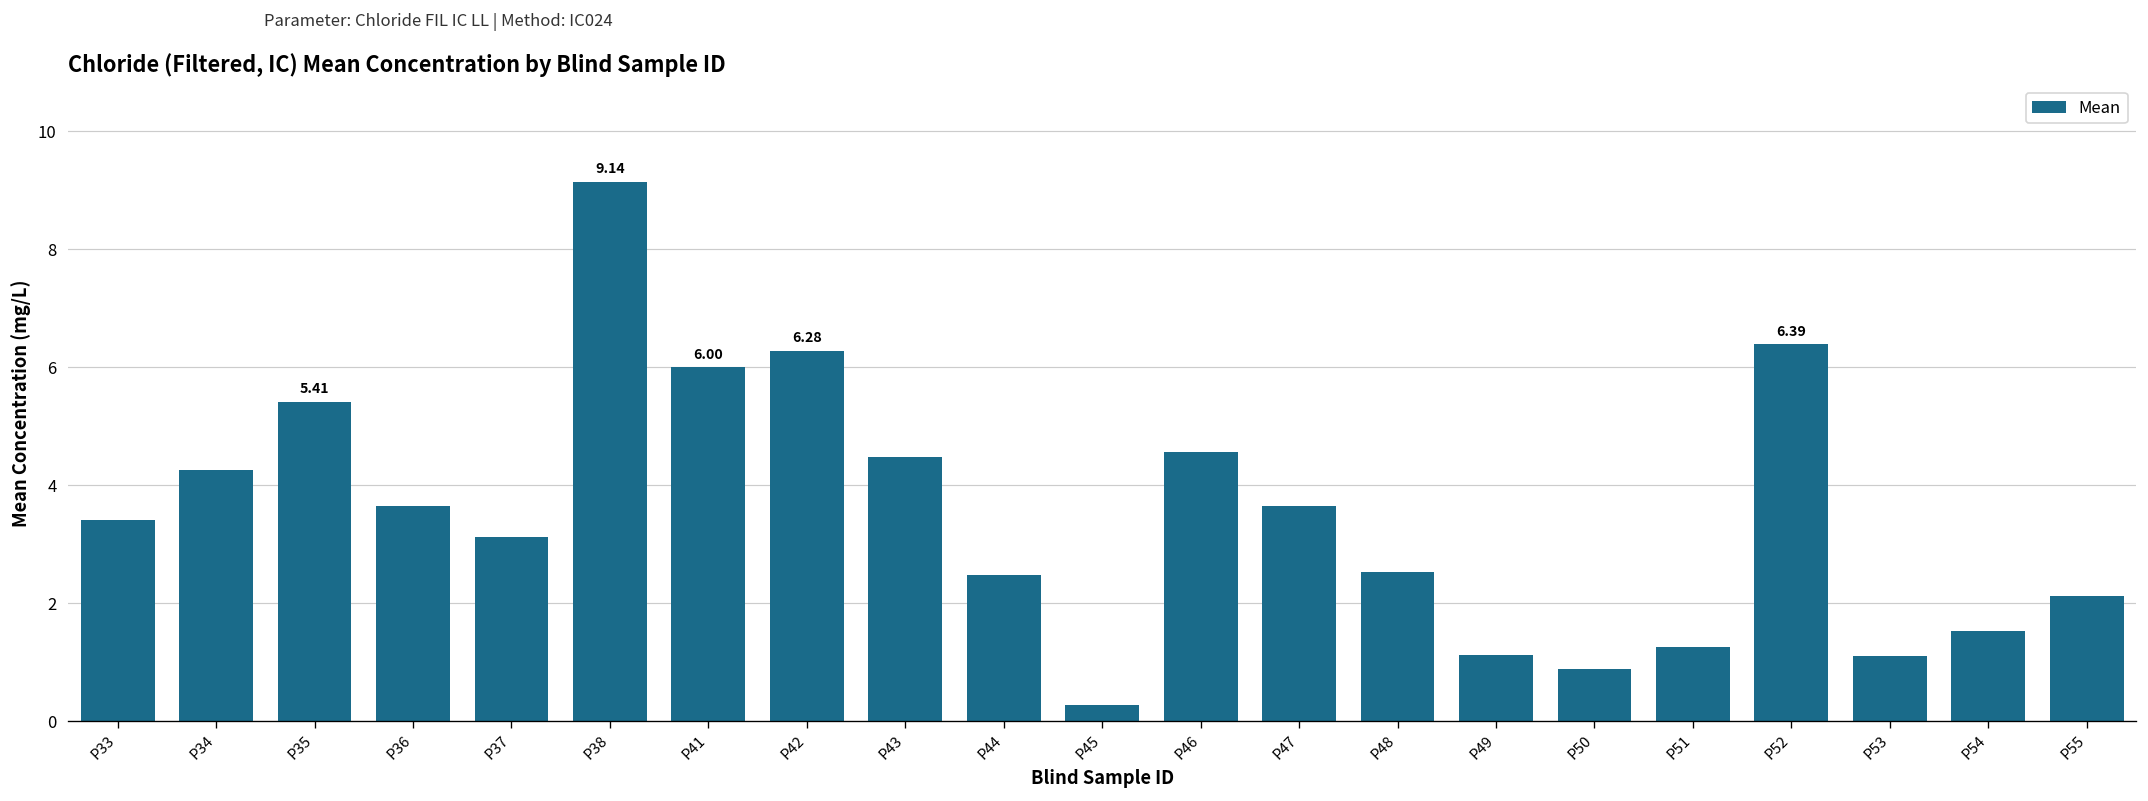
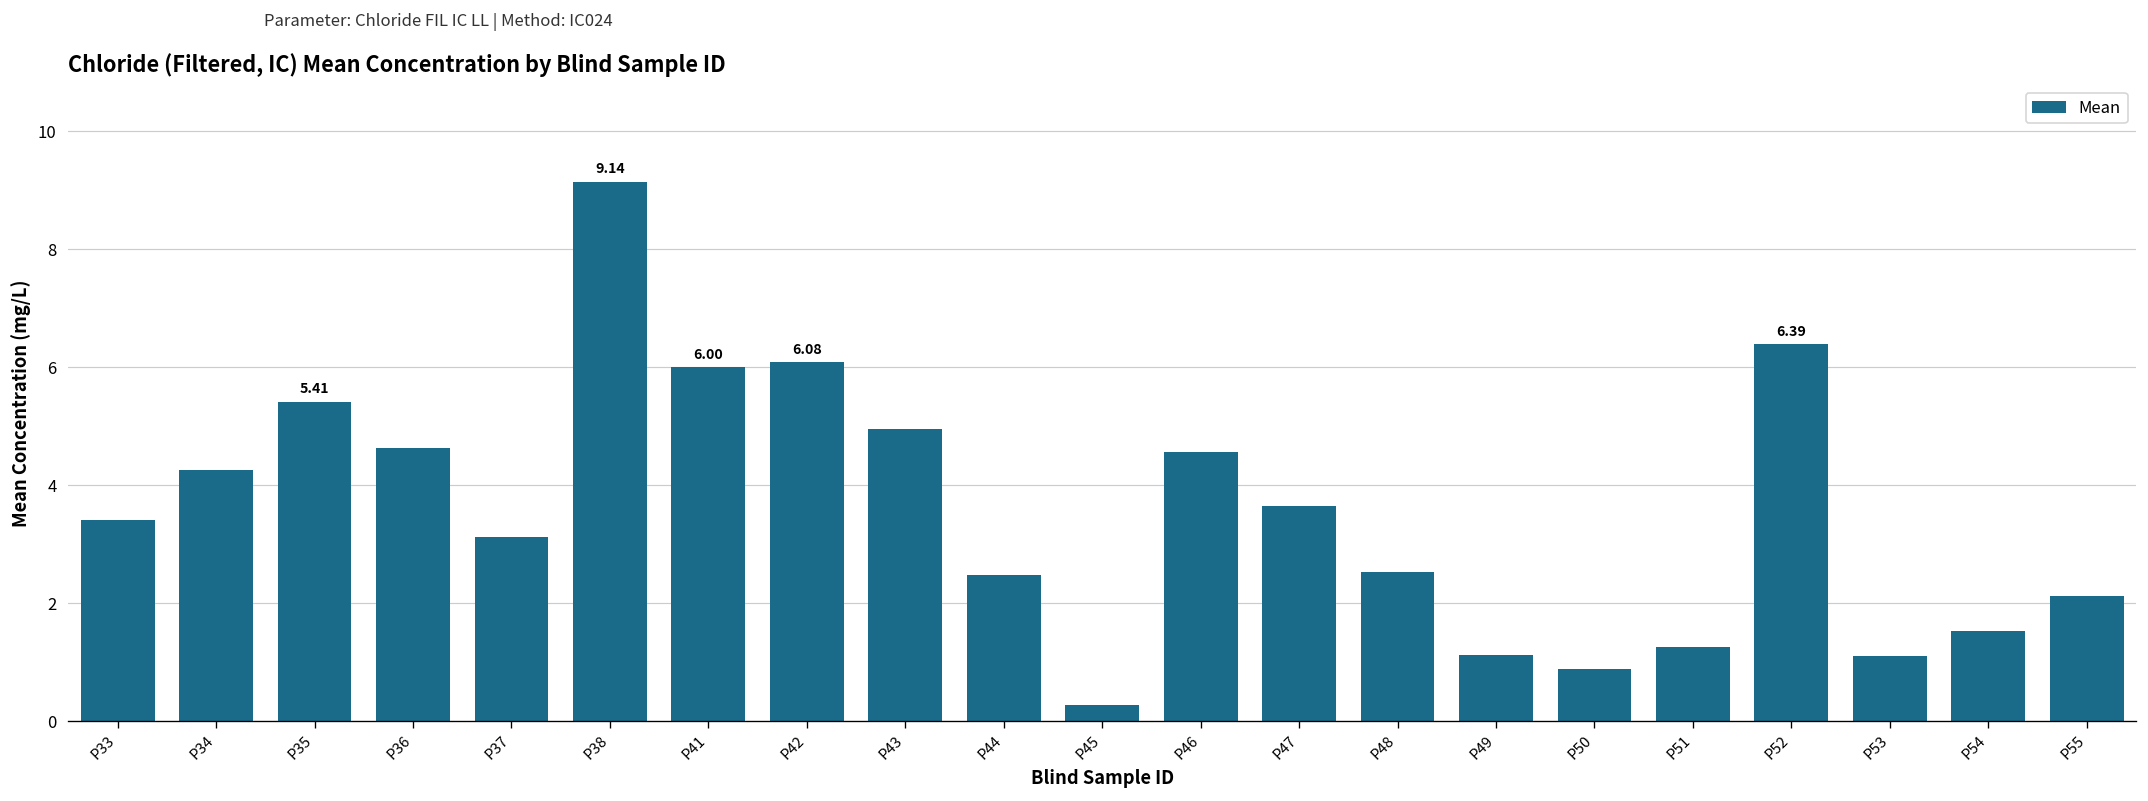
  {
    "P35": 5.41,
-   "P36": 3.6,
+   "P36": 4.6,
    "P38": 9.14,
    "P41": 6.00,
-   "P42": 6.28,
-   "P43": 4.5,
+   "P42": 6.08,
+   "P43": 4.9,
    "P52": 6.39
  }
